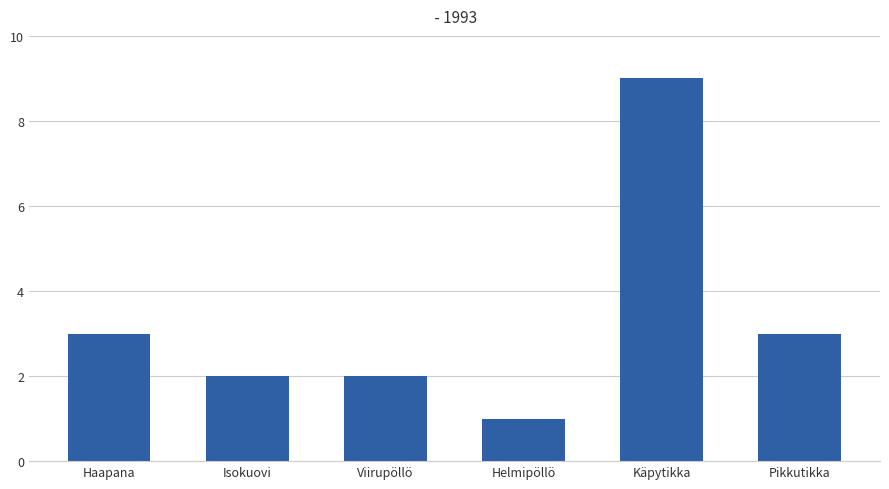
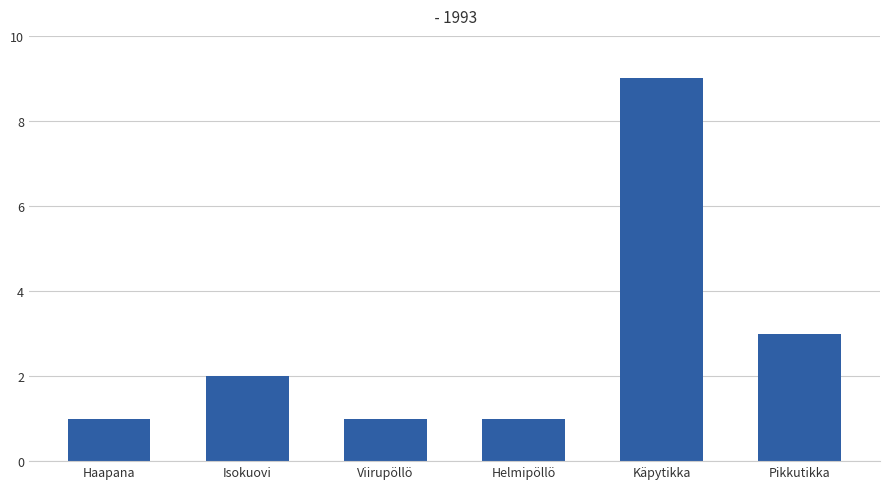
  {
-   "Haapana": 3,
+   "Haapana": 1,
    "Isokuovi": 2,
-   "Viirupöllö": 2,
+   "Viirupöllö": 1,
    "Helmipöllö": 1,
    "Käpytikka": 9,
    "Pikkutikka": 3
  }
